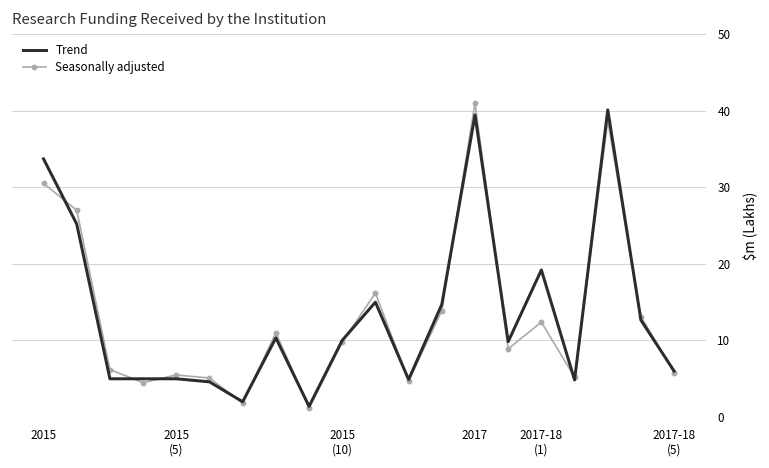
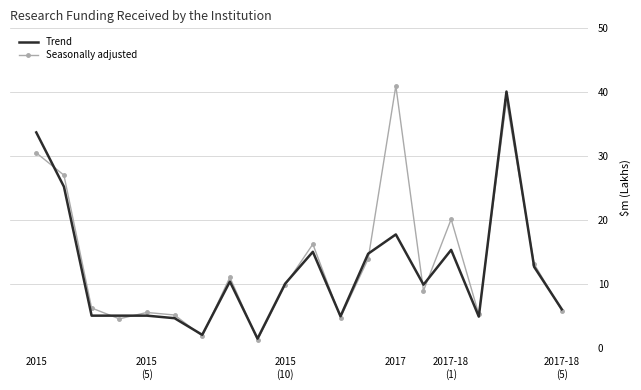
  {
    "Trend": {
      "2015 (5)": 5,
-     "2017": 39,
-     "2017-18 (1)": 19
+     "2017": 18,
+     "2017-18 (1)": 15
    },
    "Seasonally adjusted": {
      "2015 (5)": 6,
      "2017": 41,
-     "2017-18 (1)": 12
+     "2017-18 (1)": 20
    }
  }
